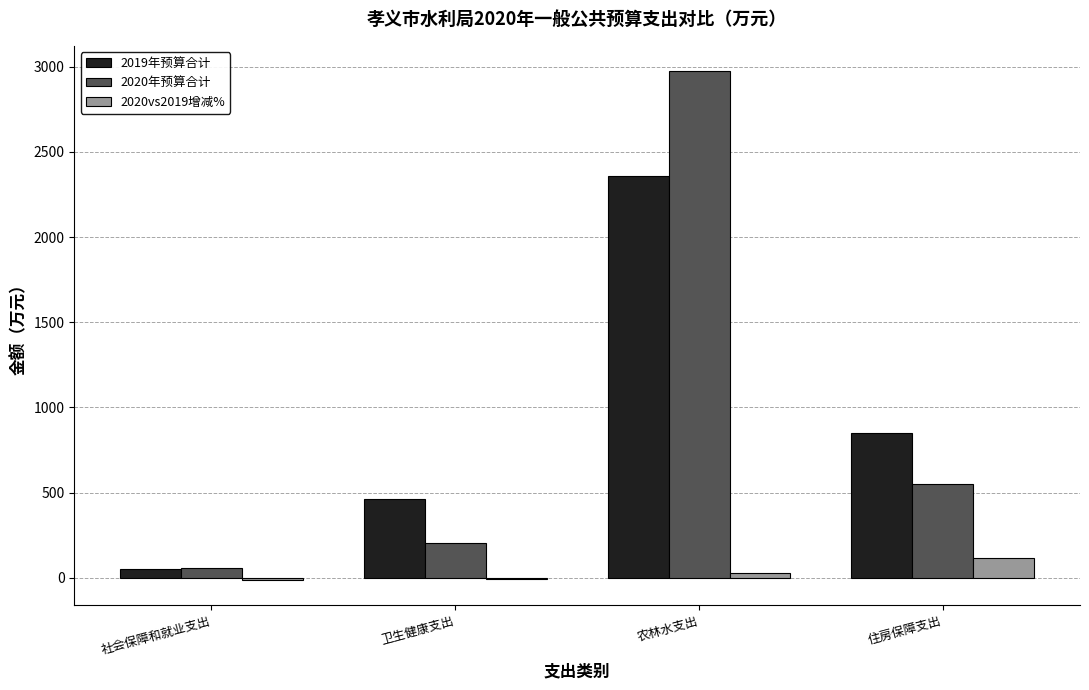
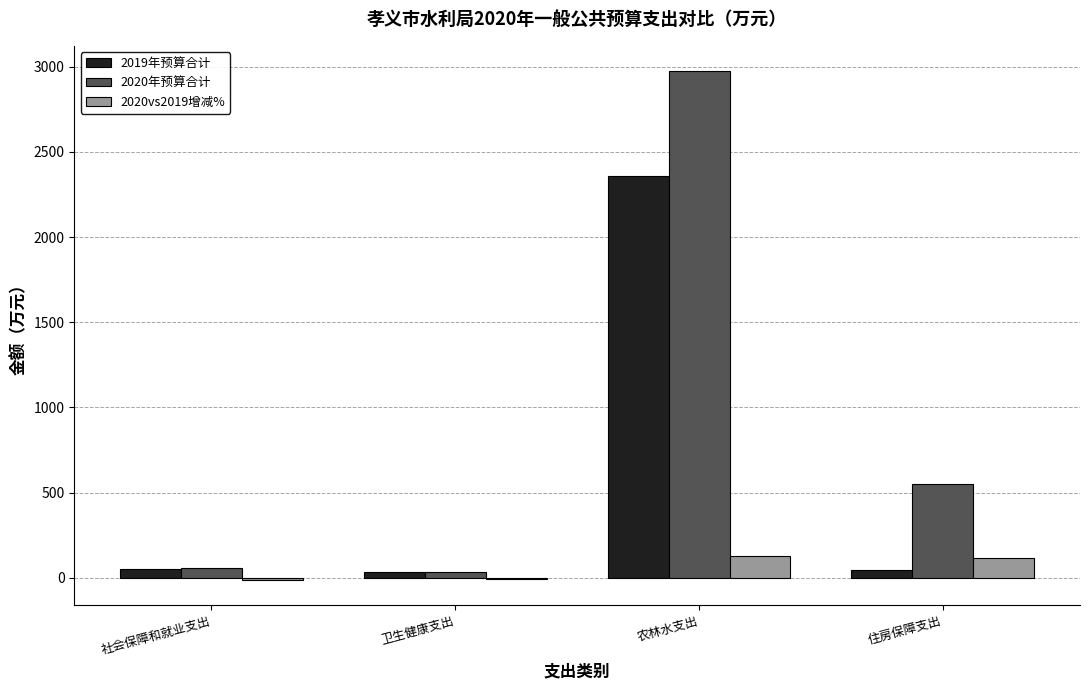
  {
    "2019年预算合计": {
      "社会保障和就业支出": 50,
-     "卫生健康支出": 460,
+     "卫生健康支出": 40,
      "农林水支出": 2360,
-     "住房保障支出": 850
+     "住房保障支出": 50
    },
    "2020年预算合计": {
      "社会保障和就业支出": 60,
-     "卫生健康支出": 200,
+     "卫生健康支出": 30,
      "农林水支出": 2970,
      "住房保障支出": 550
    },
    "2020vs2019增减%": {
-     "农林水支出": 30,
+     "农林水支出": 130,
      "住房保障支出": 120
    }
  }
